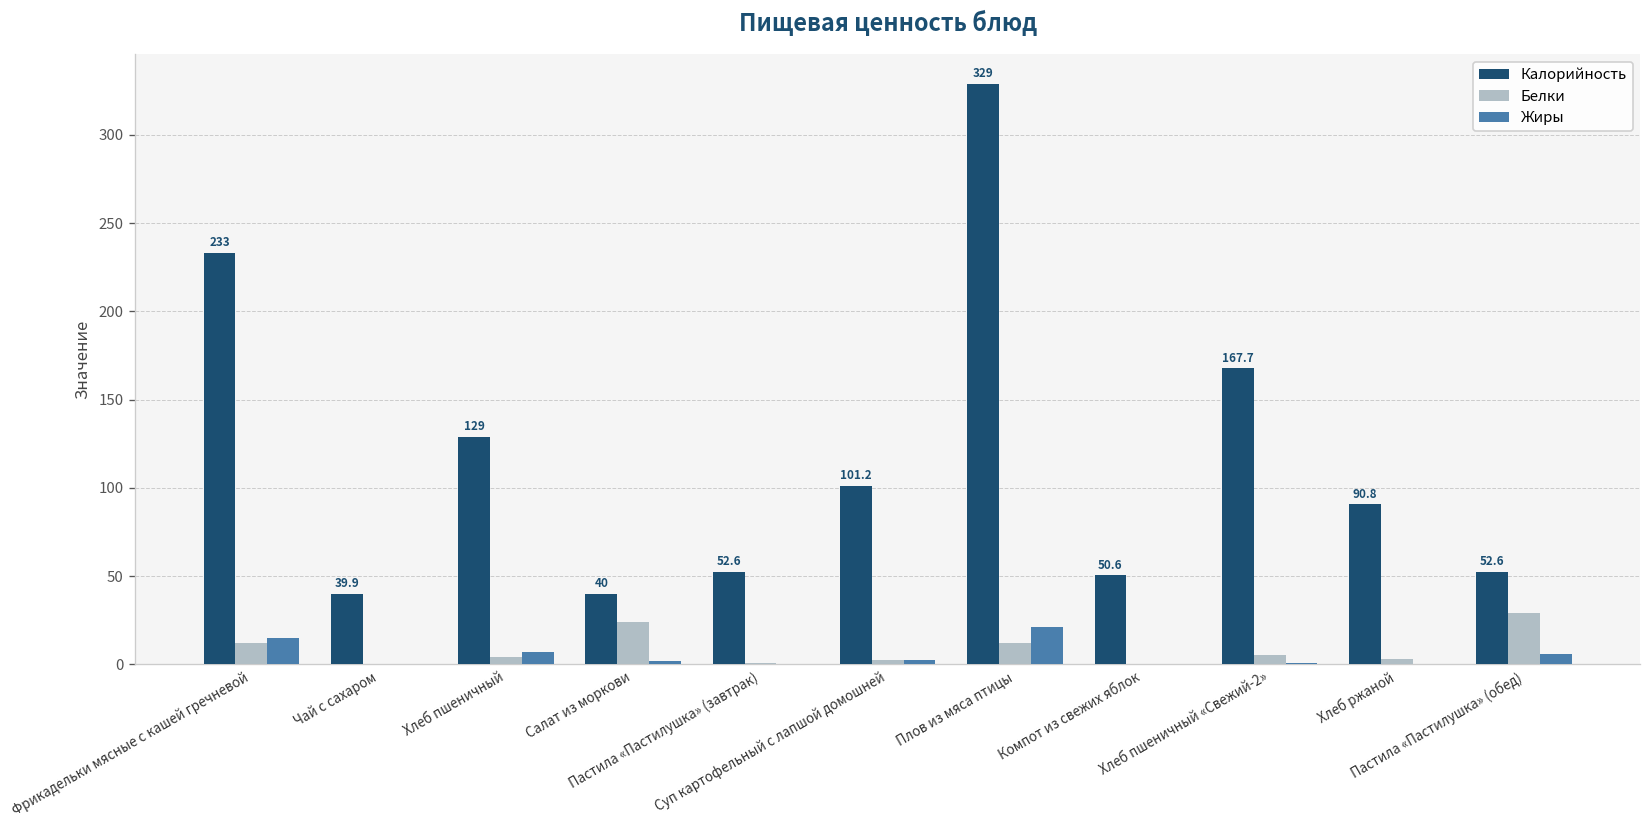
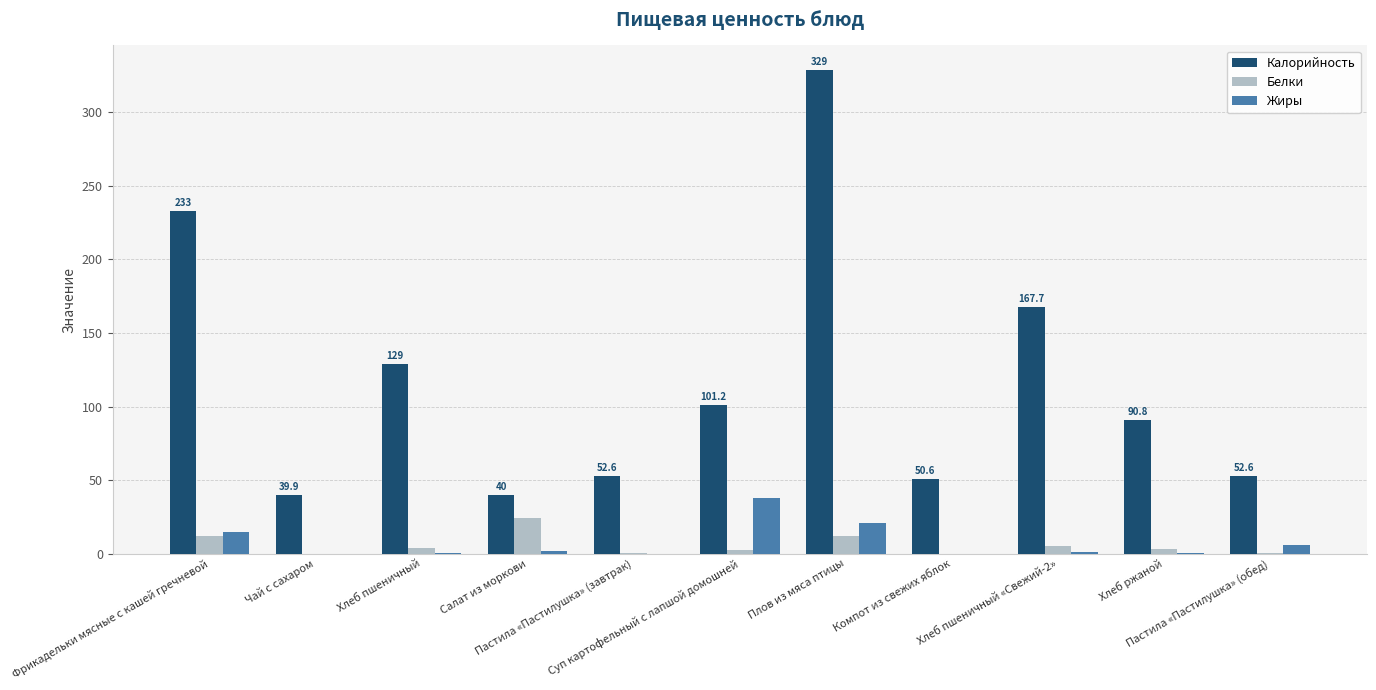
  {
    "Калорийность": {
      "Фрикадельки мясные с кашей гречневой": 233,
      "Чай с сахаром": 39.9,
      "Хлеб пшеничный": 129,
      "Салат из моркови": 40,
      "Пастила «Пастилушка» (завтрак)": 52.6,
      "Суп картофельный с лапшой домошней": 101.2,
      "Плов из мяса птицы": 329,
      "Компот из свежих яблок": 50.6,
      "Хлеб пшеничный «Свежий-2»": 167.7,
      "Хлеб ржаной": 90.8,
      "Пастила «Пастилушка» (обед)": 52.6
    },
    "Белки": {
      "Фрикадельки мясные с кашей гречневой": 12,
      "Чай с сахаром": 0,
      "Хлеб пшеничный": 4,
      "Салат из моркови": 24,
      "Суп картофельный с лапшой домошней": 3,
      "Плов из мяса птицы": 12,
      "Хлеб пшеничный «Свежий-2»": 5,
      "Хлеб ржаной": 3,
-     "Пастила «Пастилушка» (обед)": 29
+     "Пастила «Пастилушка» (обед)": 1
    },
    "Жиры": {
      "Фрикадельки мясные с кашей гречневой": 15,
      "Чай с сахаром": 0,
-     "Хлеб пшеничный": 7,
+     "Хлеб пшеничный": 1,
      "Салат из моркови": 2,
      "Пастила «Пастилушка» (завтрак)": 0,
-     "Суп картофельный с лапшой домошней": 3,
+     "Суп картофельный с лапшой домошней": 38,
      "Плов из мяса птицы": 21,
      "Пастила «Пастилушка» (обед)": 6
    }
  }
